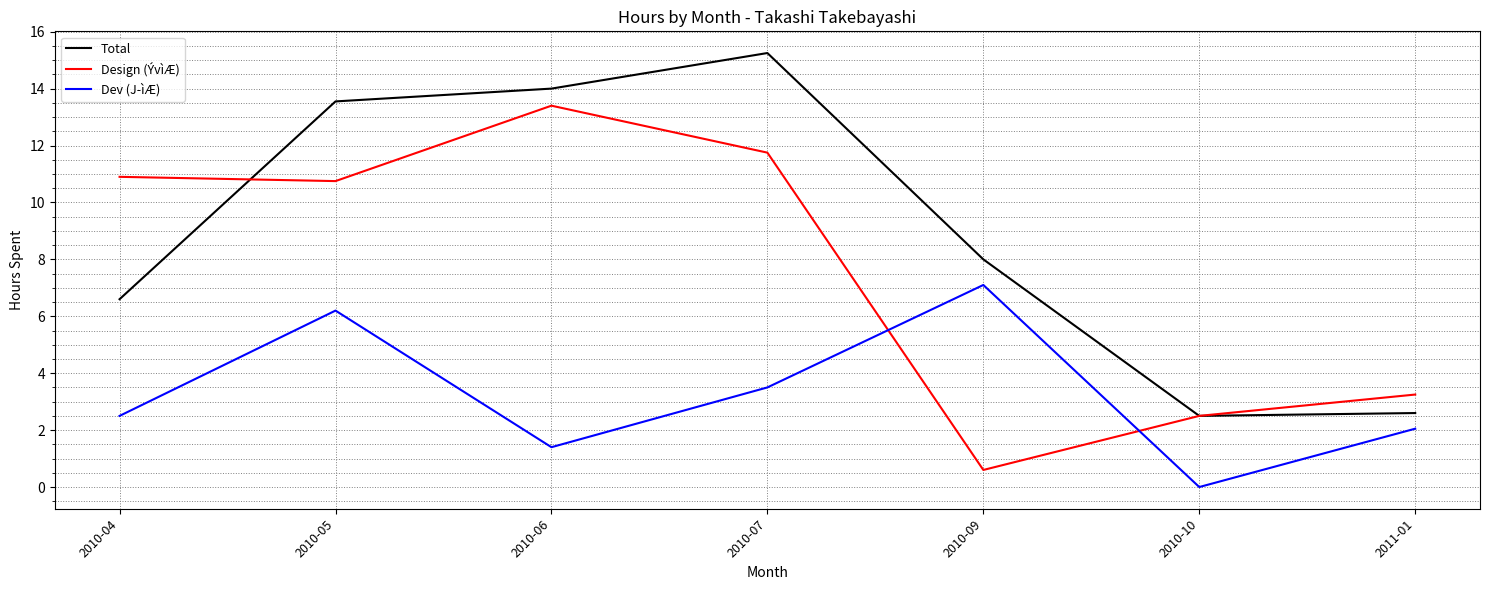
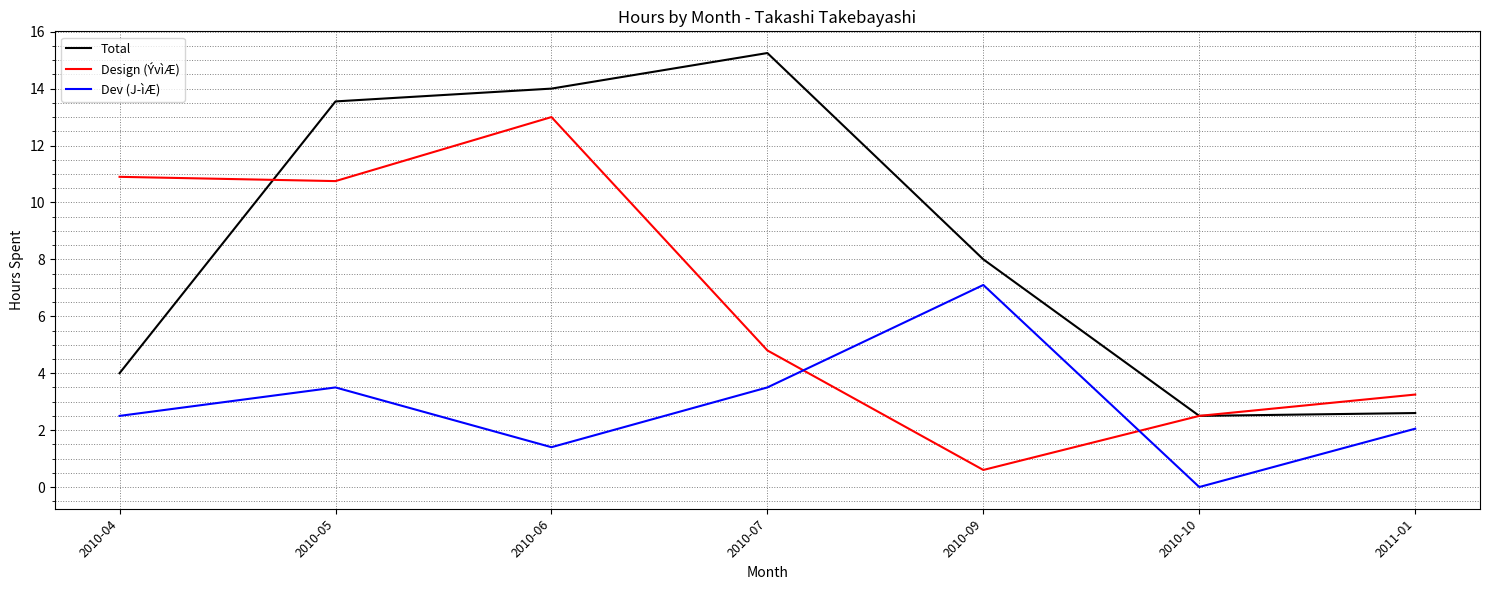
  {
    "Total": {
-     "2010-04": 6.6,
+     "2010-04": 4.0,
      "2010-05": 13.6,
      "2010-06": 14.0,
      "2010-07": 15.3,
      "2010-09": 8.0,
      "2011-01": 2.6
    },
    "Design (ÝvìÆ)": {
      "2010-04": 10.9,
      "2010-05": 10.8,
-     "2010-06": 13.4,
-     "2010-07": 11.8,
+     "2010-06": 13.0,
+     "2010-07": 4.8,
      "2010-09": 0.6,
      "2011-01": 3.3
    },
    "Dev (J­ìÆ)": {
      "2010-04": 2.5,
-     "2010-05": 6.2,
+     "2010-05": 3.5,
      "2010-06": 1.4,
      "2010-07": 3.5,
      "2010-09": 7.1,
      "2010-10": 0.0,
      "2011-01": 2.1
    }
  }
